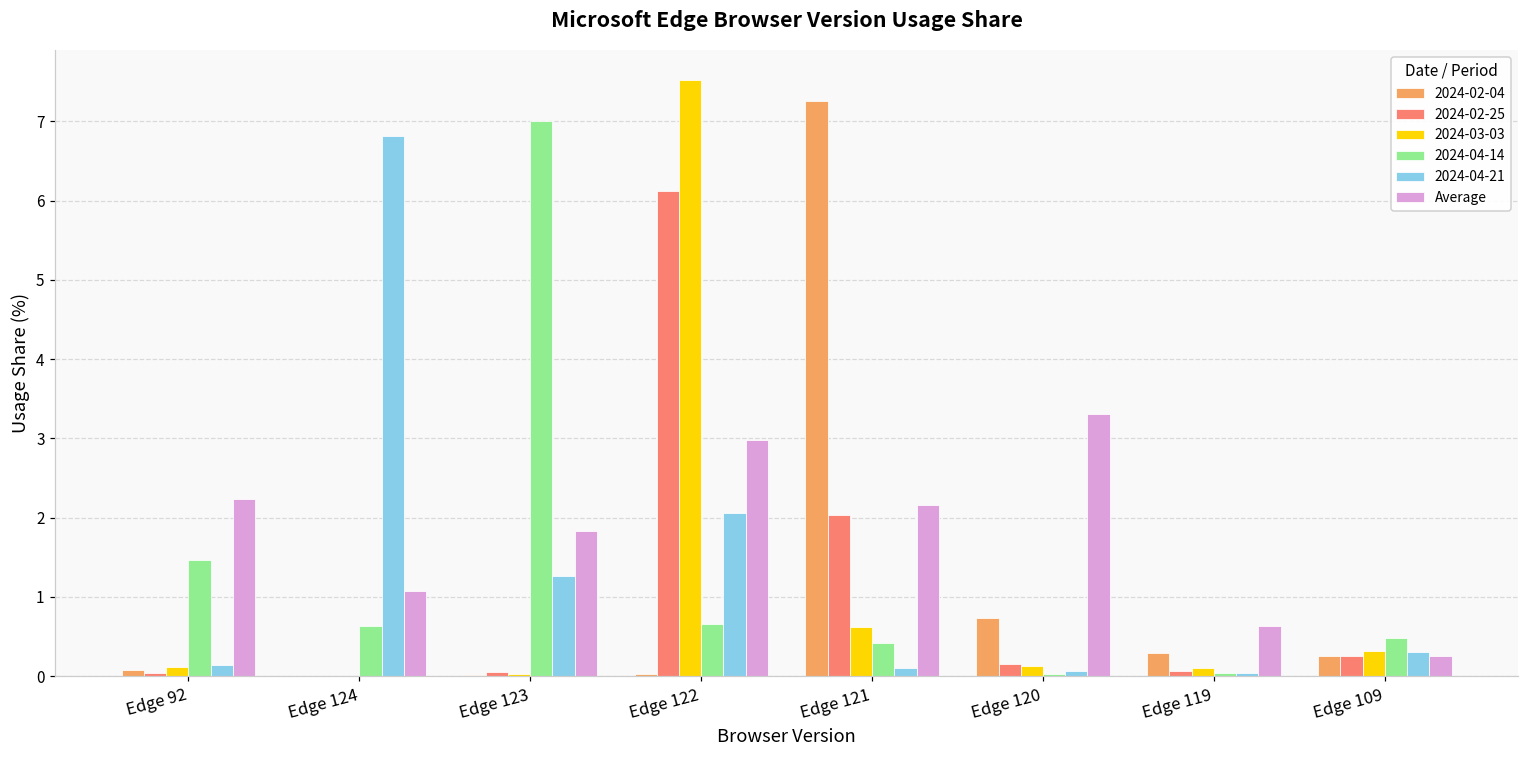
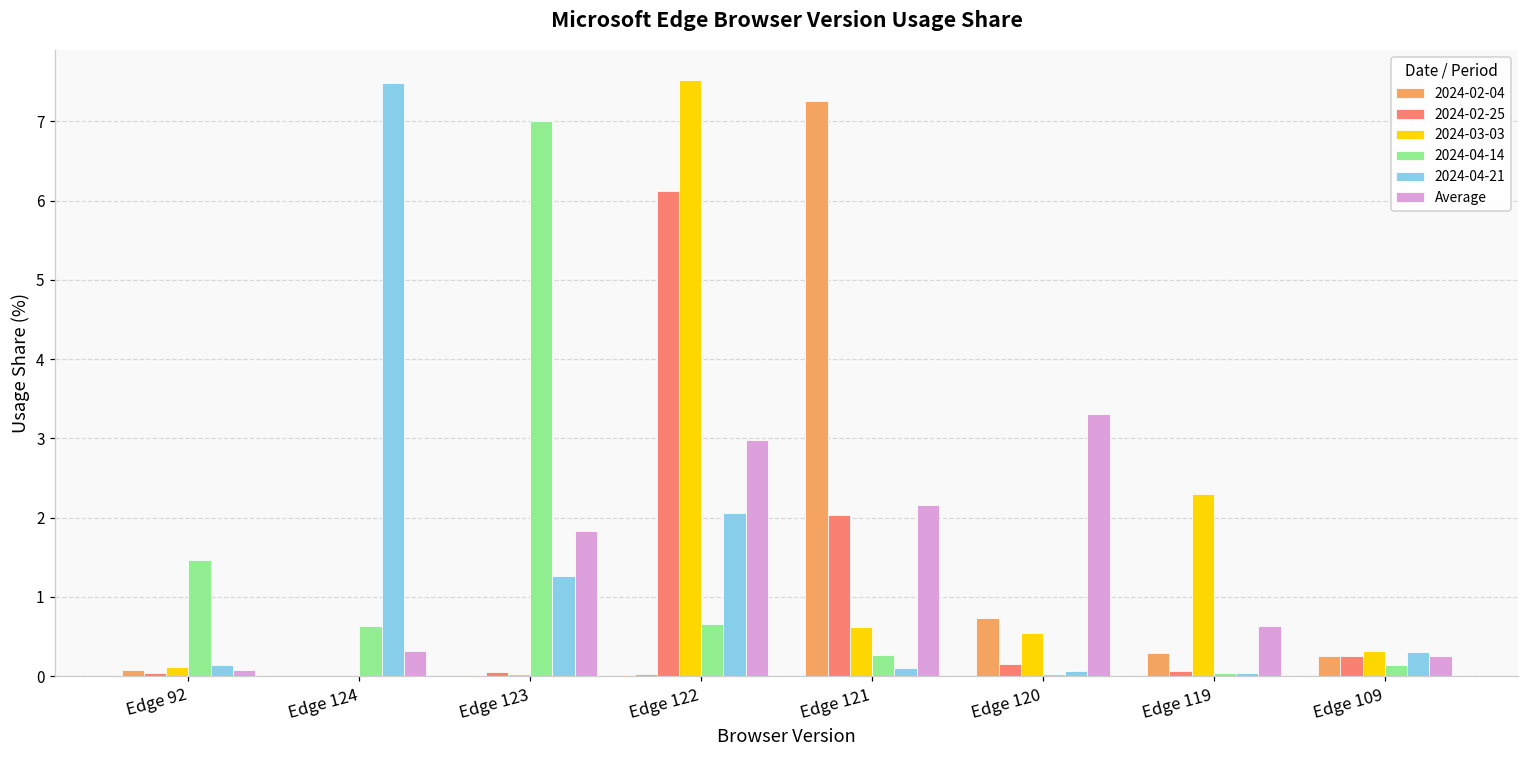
  {
    "2024-03-03": {
      "Edge 92": 0.1,
      "Edge 124": 0.0,
      "Edge 122": 7.5,
      "Edge 121": 0.6,
-     "Edge 120": 0.1,
-     "Edge 119": 0.1,
+     "Edge 120": 0.5,
+     "Edge 119": 2.3,
      "Edge 109": 0.3
    },
    "2024-04-14": {
      "Edge 92": 1.5,
      "Edge 124": 0.6,
      "Edge 123": 7.0,
      "Edge 122": 0.7,
-     "Edge 121": 0.4,
+     "Edge 121": 0.3,
      "Edge 119": 0.0,
-     "Edge 109": 0.5
+     "Edge 109": 0.1
    },
    "2024-04-21": {
      "Edge 92": 0.1,
-     "Edge 124": 6.8,
+     "Edge 124": 7.5,
      "Edge 123": 1.3,
      "Edge 122": 2.1,
      "Edge 121": 0.1,
      "Edge 120": 0.1,
      "Edge 119": 0.0,
      "Edge 109": 0.3
    },
    "Average": {
-     "Edge 92": 2.2,
-     "Edge 124": 1.1,
+     "Edge 92": 0.1,
+     "Edge 124": 0.3,
      "Edge 123": 1.8,
      "Edge 122": 3.0,
      "Edge 121": 2.2,
      "Edge 120": 3.3,
      "Edge 119": 0.6,
      "Edge 109": 0.3
    }
  }
